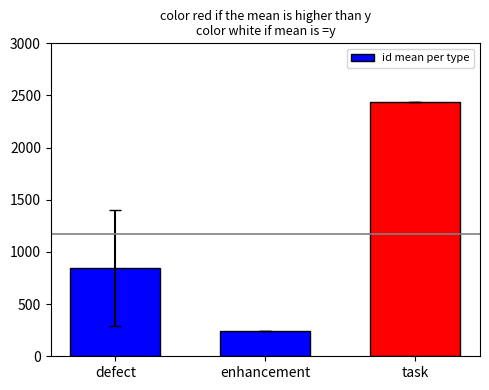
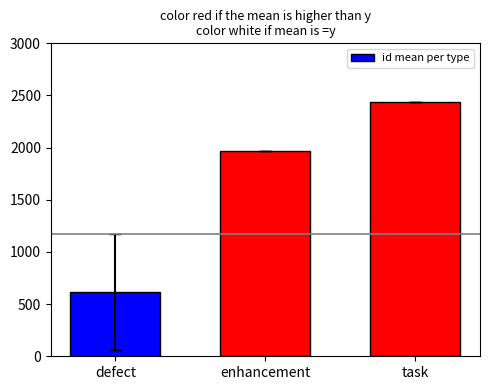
  {
    "id mean per type": {
-     "defect": 850,
-     "enhancement": 240,
+     "defect": 620,
+     "enhancement": 1970,
      "task": 2440
    }
  }
